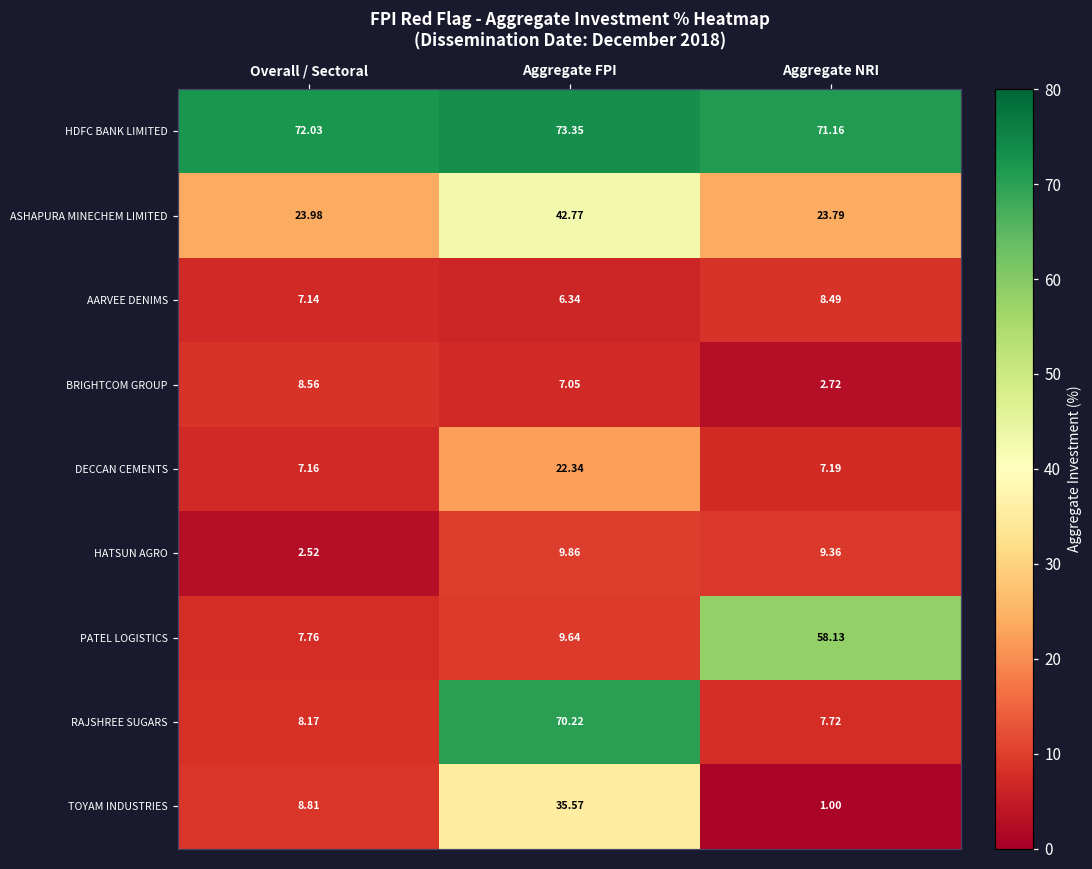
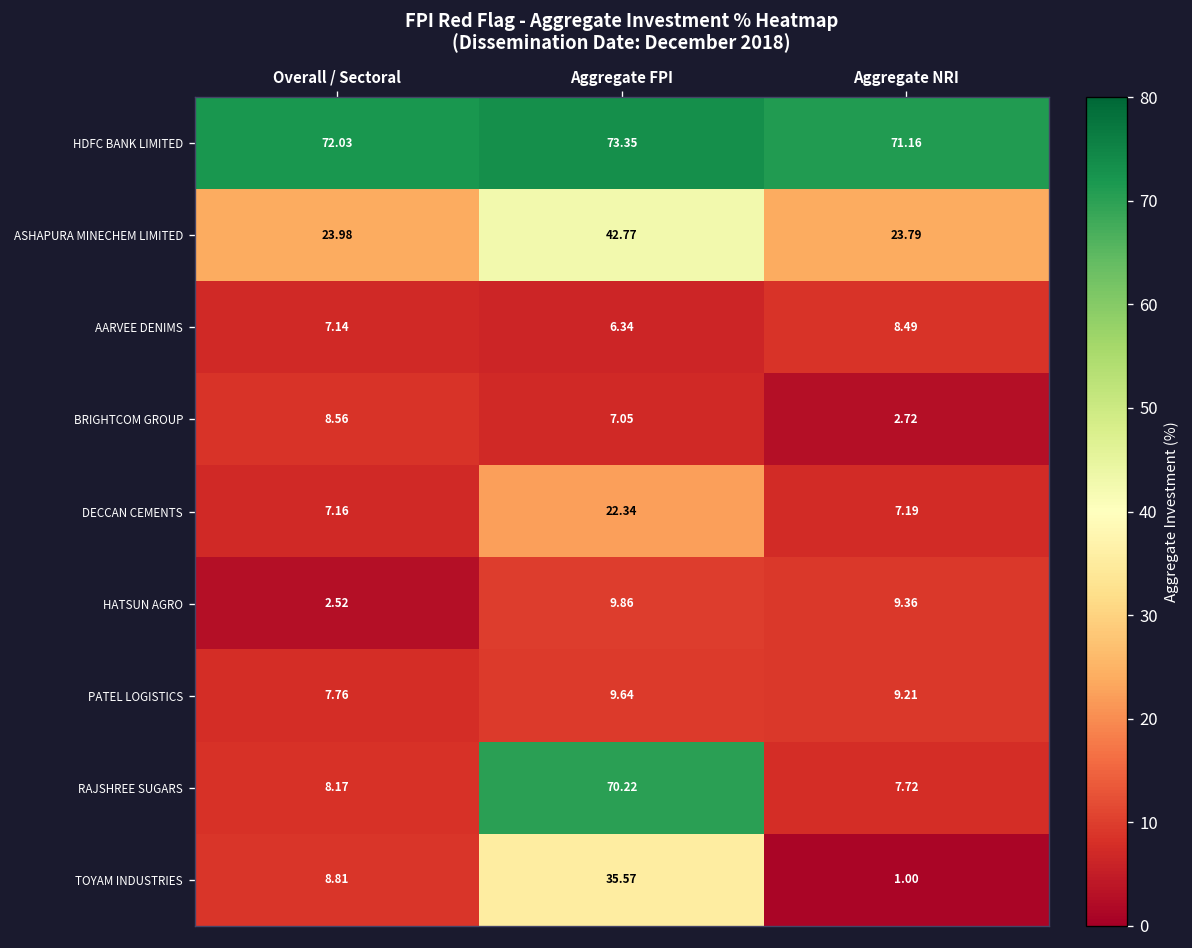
  {
    "HDFC BANK LIMITED": {
      "Overall / Sectoral": 72.03,
      "Aggregate FPI": 73.35,
      "Aggregate NRI": 71.16
    },
    "ASHAPURA MINECHEM LIMITED": {
      "Overall / Sectoral": 23.98,
      "Aggregate FPI": 42.77,
      "Aggregate NRI": 23.79
    },
    "AARVEE DENIMS": {
      "Overall / Sectoral": 7.14,
      "Aggregate FPI": 6.34,
      "Aggregate NRI": 8.49
    },
    "BRIGHTCOM GROUP": {
      "Overall / Sectoral": 8.56,
      "Aggregate FPI": 7.05,
      "Aggregate NRI": 2.72
    },
    "DECCAN CEMENTS": {
      "Overall / Sectoral": 7.16,
      "Aggregate FPI": 22.34,
      "Aggregate NRI": 7.19
    },
    "HATSUN AGRO": {
      "Overall / Sectoral": 2.52,
      "Aggregate FPI": 9.86,
      "Aggregate NRI": 9.36
    },
    "PATEL LOGISTICS": {
      "Overall / Sectoral": 7.76,
      "Aggregate FPI": 9.64,
-     "Aggregate NRI": 58.13
+     "Aggregate NRI": 9.21
    },
    "RAJSHREE SUGARS": {
      "Overall / Sectoral": 8.17,
      "Aggregate FPI": 70.22,
      "Aggregate NRI": 7.72
    },
    "TOYAM INDUSTRIES": {
      "Overall / Sectoral": 8.81,
      "Aggregate FPI": 35.57,
      "Aggregate NRI": 1.00
    }
  }
